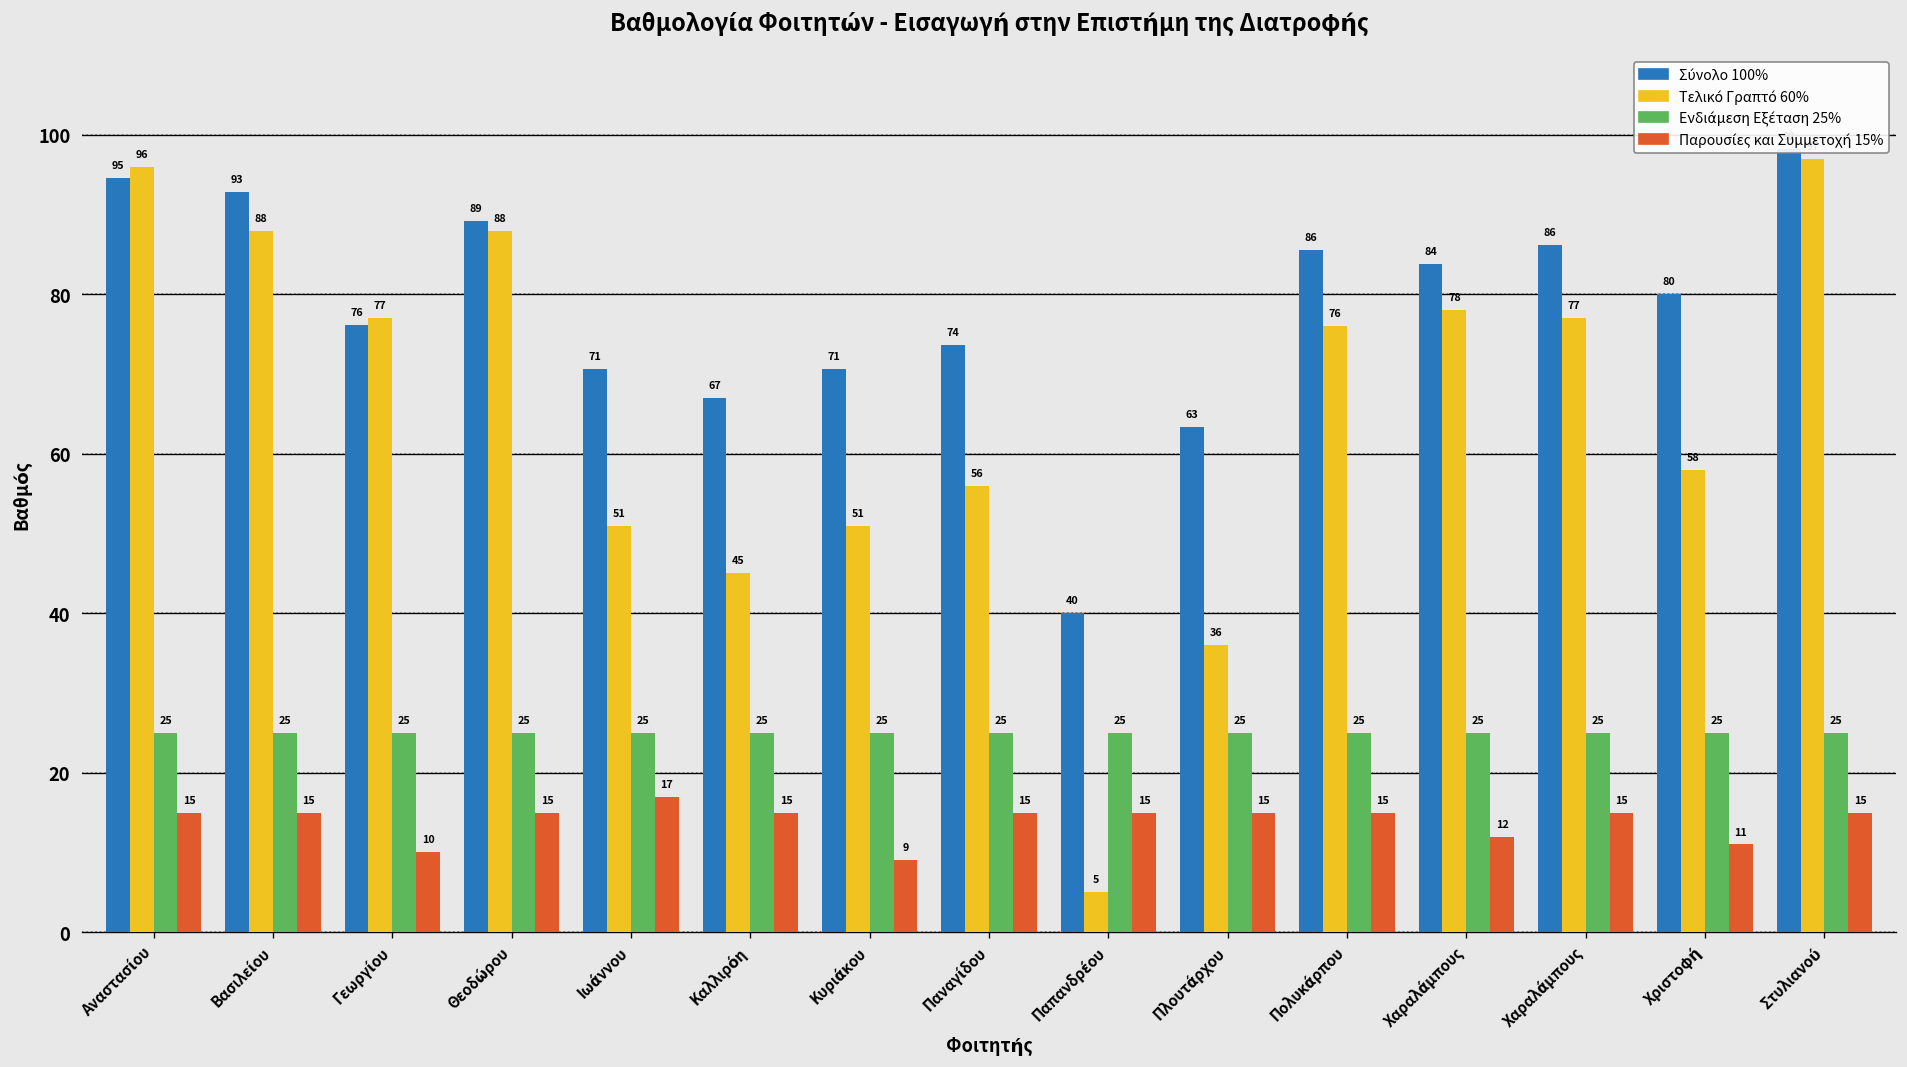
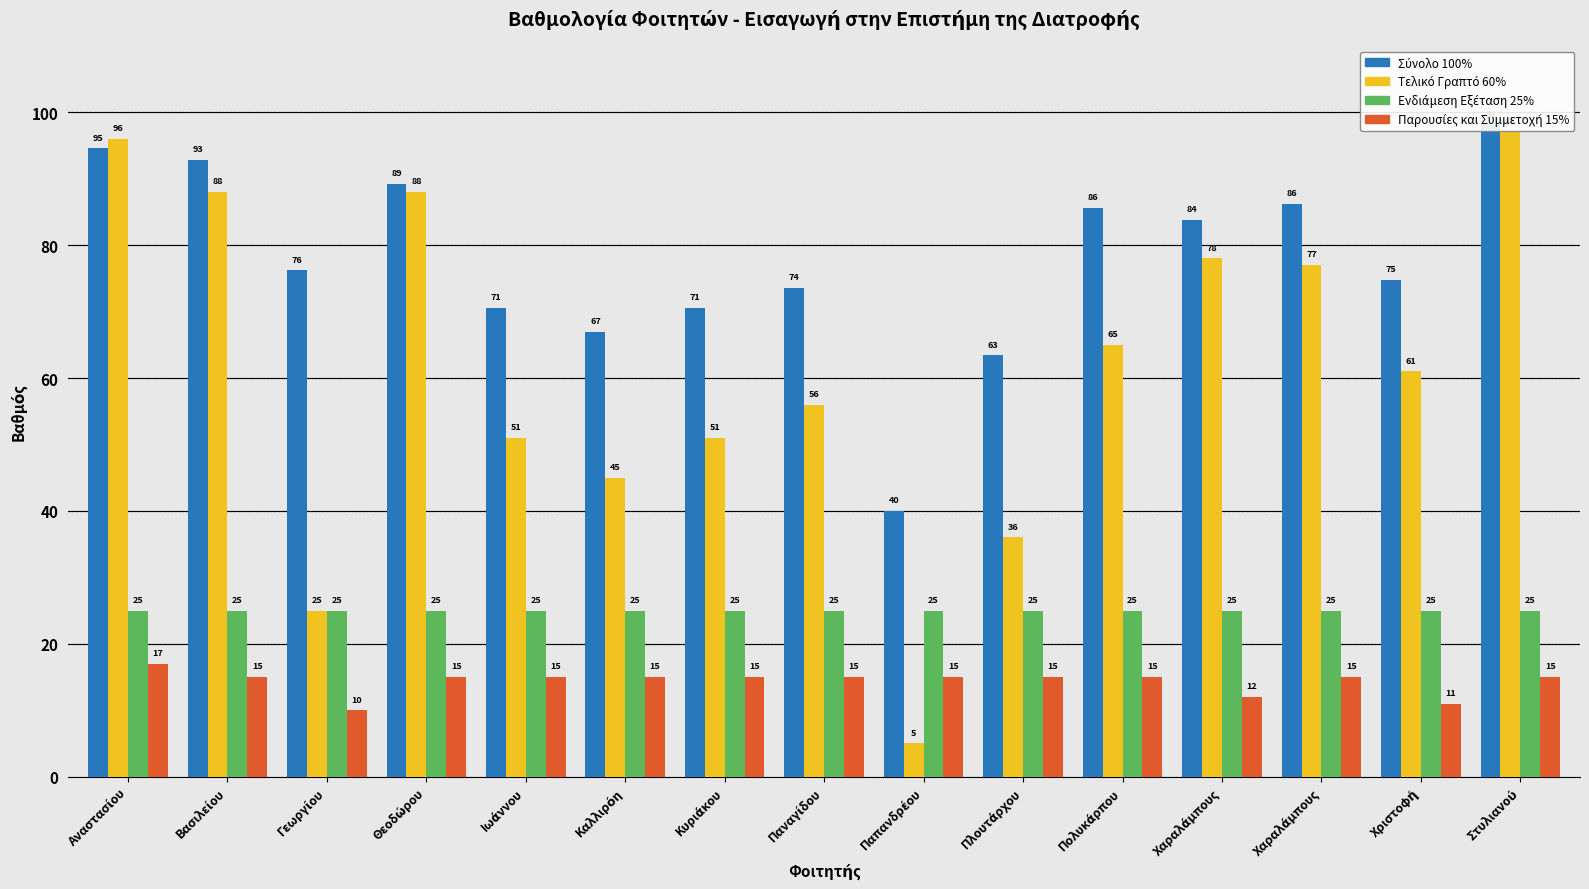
  {
    "Σύνολο 100%": {
      "Αναστασίου": 95,
      "Βασιλείου": 93,
      "Γεωργίου": 76,
      "Θεοδώρου": 89,
      "Ιωάννου": 71,
      "Καλλιρόη": 67,
      "Κυριάκου": 71,
      "Παναγίδου": 74,
      "Παπανδρέου": 40,
      "Πλουτάρχου": 63,
      "Πολυκάρπου": 86,
-     "Χριστοφή": 80
+     "Χριστοφή": 75
    },
    "Τελικό Γραπτό 60%": {
      "Αναστασίου": 96,
      "Βασιλείου": 88,
-     "Γεωργίου": 77,
+     "Γεωργίου": 25,
      "Θεοδώρου": 88,
      "Ιωάννου": 51,
      "Καλλιρόη": 45,
      "Κυριάκου": 51,
      "Παναγίδου": 56,
      "Παπανδρέου": 5,
      "Πλουτάρχου": 36,
-     "Πολυκάρπου": 76,
-     "Χριστοφή": 58
+     "Πολυκάρπου": 65,
+     "Χριστοφή": 61
    },
    "Ενδιάμεση Eξέταση 25%": {
      "Αναστασίου": 25,
      "Βασιλείου": 25,
      "Γεωργίου": 25,
      "Θεοδώρου": 25,
      "Ιωάννου": 25,
      "Καλλιρόη": 25,
      "Κυριάκου": 25,
      "Παναγίδου": 25,
      "Παπανδρέου": 25,
      "Πλουτάρχου": 25,
      "Πολυκάρπου": 25,
      "Χριστοφή": 25,
      "Στυλιανού": 25
    },
    "Παρουσίες και Συμμετοχή 15%": {
-     "Αναστασίου": 15,
+     "Αναστασίου": 17,
      "Βασιλείου": 15,
      "Γεωργίου": 10,
      "Θεοδώρου": 15,
-     "Ιωάννου": 17,
+     "Ιωάννου": 15,
      "Καλλιρόη": 15,
-     "Κυριάκου": 9,
+     "Κυριάκου": 15,
      "Παναγίδου": 15,
      "Παπανδρέου": 15,
      "Πλουτάρχου": 15,
      "Πολυκάρπου": 15,
      "Χριστοφή": 11,
      "Στυλιανού": 15
    }
  }
